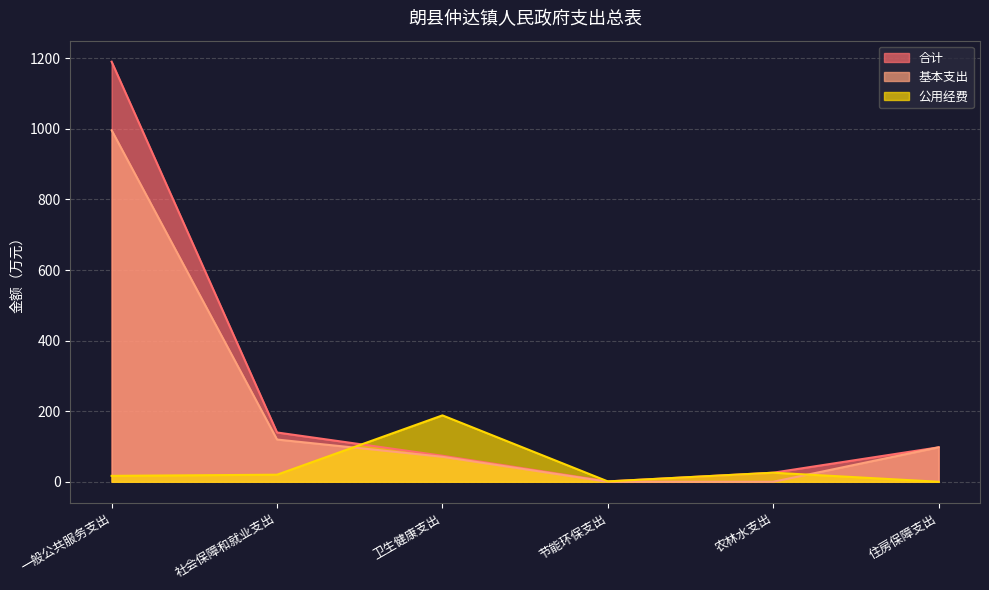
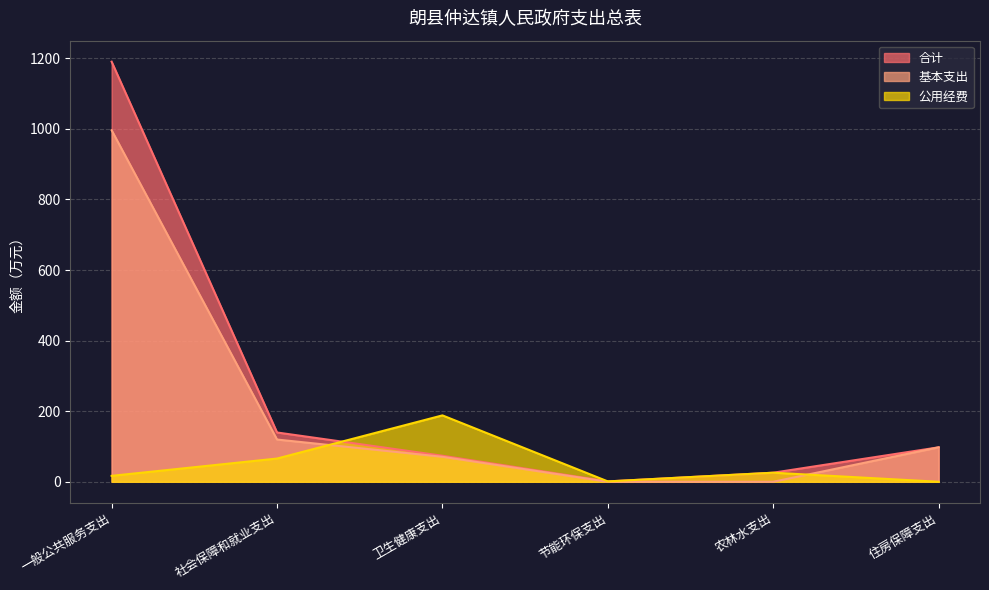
  {
    "公用经费": {
      "一般公共服务支出": 20,
-     "社会保障和就业支出": 20,
+     "社会保障和就业支出": 70,
      "卫生健康支出": 190,
      "住房保障支出": 0
    }
  }
